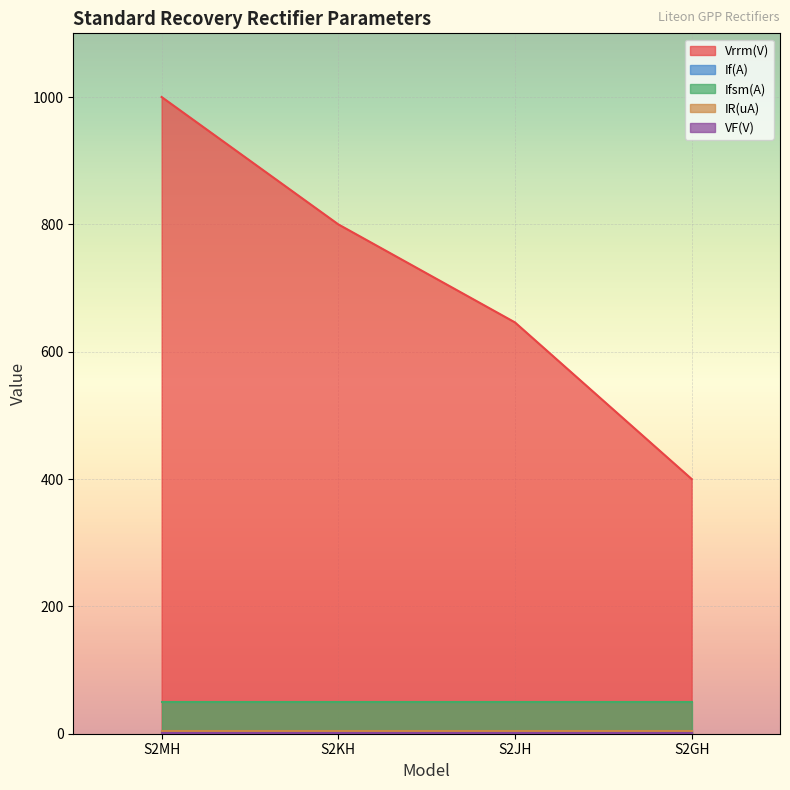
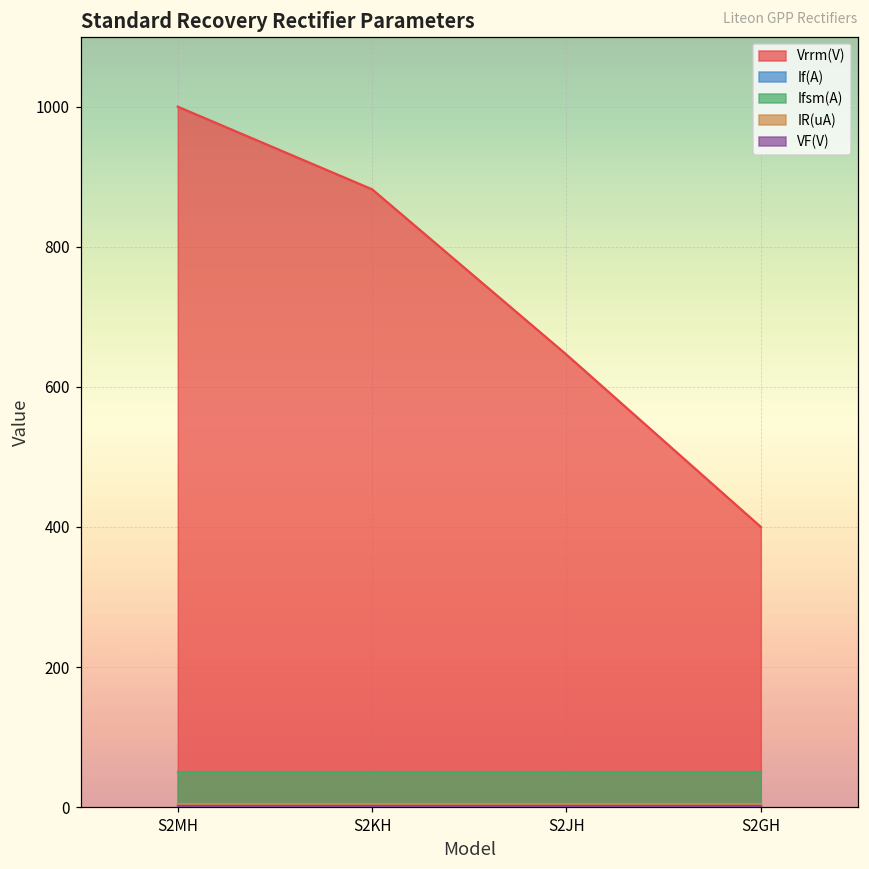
  {
    "Vrrm(V)": {
      "S2MH": 1000,
-     "S2KH": 800,
+     "S2KH": 880,
      "S2JH": 650,
      "S2GH": 400
    },
    "Ifsm(A)": {
      "S2MH": 50,
      "S2KH": 50,
      "S2JH": 50,
      "S2GH": 50
    }
  }
